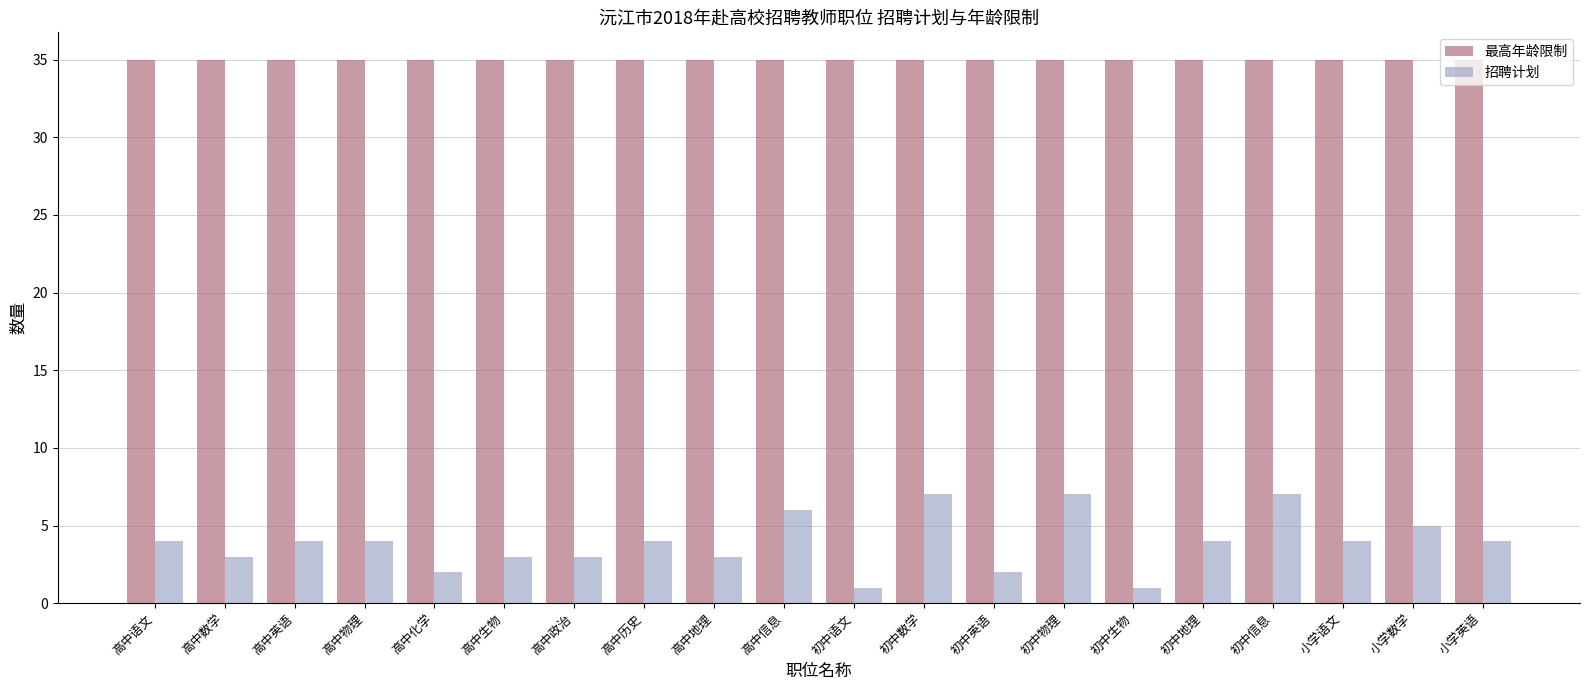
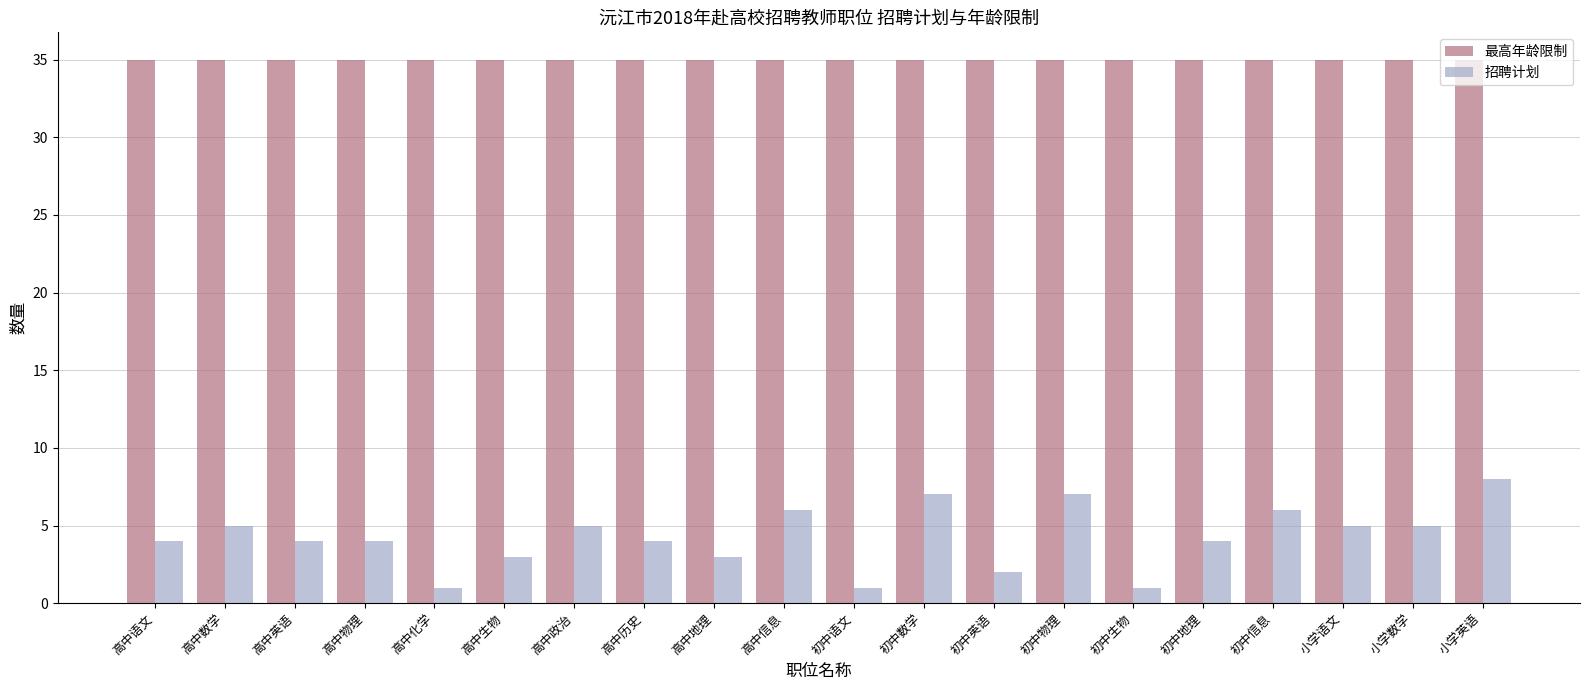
  {
    "最高年龄限制": {
      "高中语文": 35,
      "高中数学": 35,
      "高中英语": 35,
      "高中物理": 35,
      "高中化学": 35,
      "高中生物": 35,
      "高中政治": 35,
      "高中历史": 35,
      "高中地理": 35,
      "高中信息": 35,
      "初中语文": 35,
      "初中数学": 35,
      "初中英语": 35,
      "初中物理": 35,
      "初中生物": 35,
      "初中地理": 35,
      "初中信息": 35,
      "小学语文": 35,
      "小学数学": 35
    },
    "招聘计划": {
      "高中语文": 4,
-     "高中数学": 3,
+     "高中数学": 5,
      "高中英语": 4,
      "高中物理": 4,
-     "高中化学": 2,
+     "高中化学": 1,
      "高中生物": 3,
-     "高中政治": 3,
+     "高中政治": 5,
      "高中历史": 4,
      "高中地理": 3,
      "高中信息": 6,
      "初中语文": 1,
      "初中数学": 7,
      "初中英语": 2,
      "初中物理": 7,
      "初中生物": 1,
      "初中地理": 4,
-     "初中信息": 7,
-     "小学语文": 4,
+     "初中信息": 6,
+     "小学语文": 5,
      "小学数学": 5,
-     "小学英语": 4
+     "小学英语": 8
    }
  }
